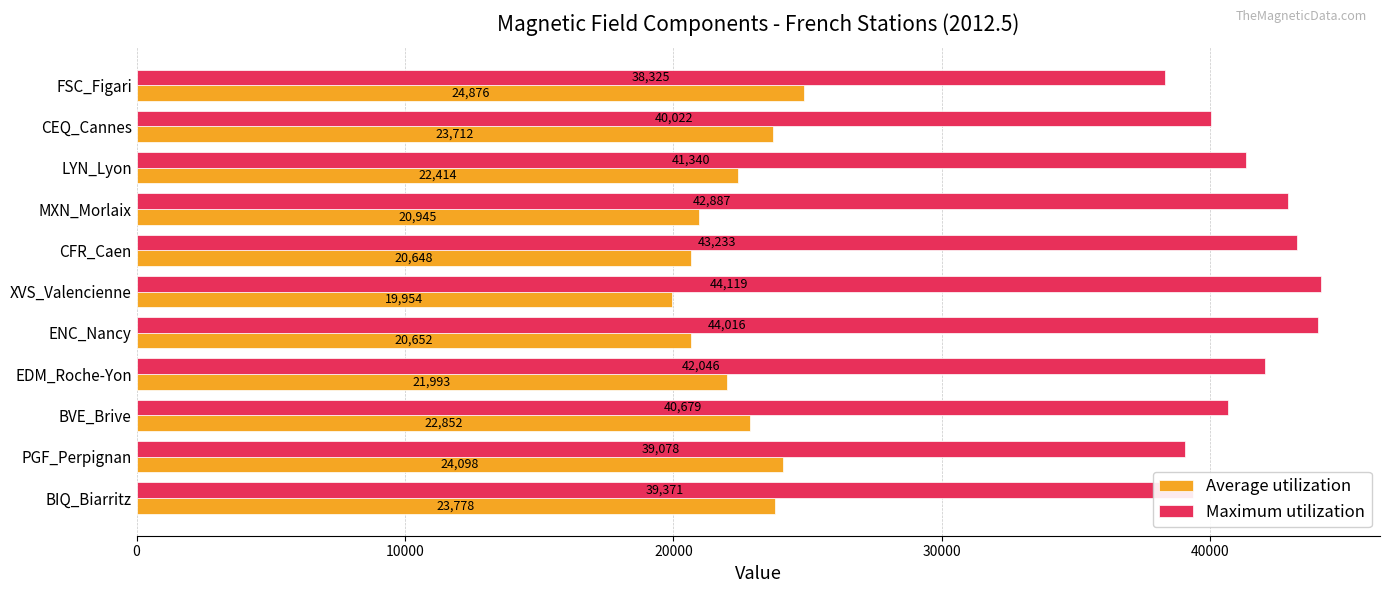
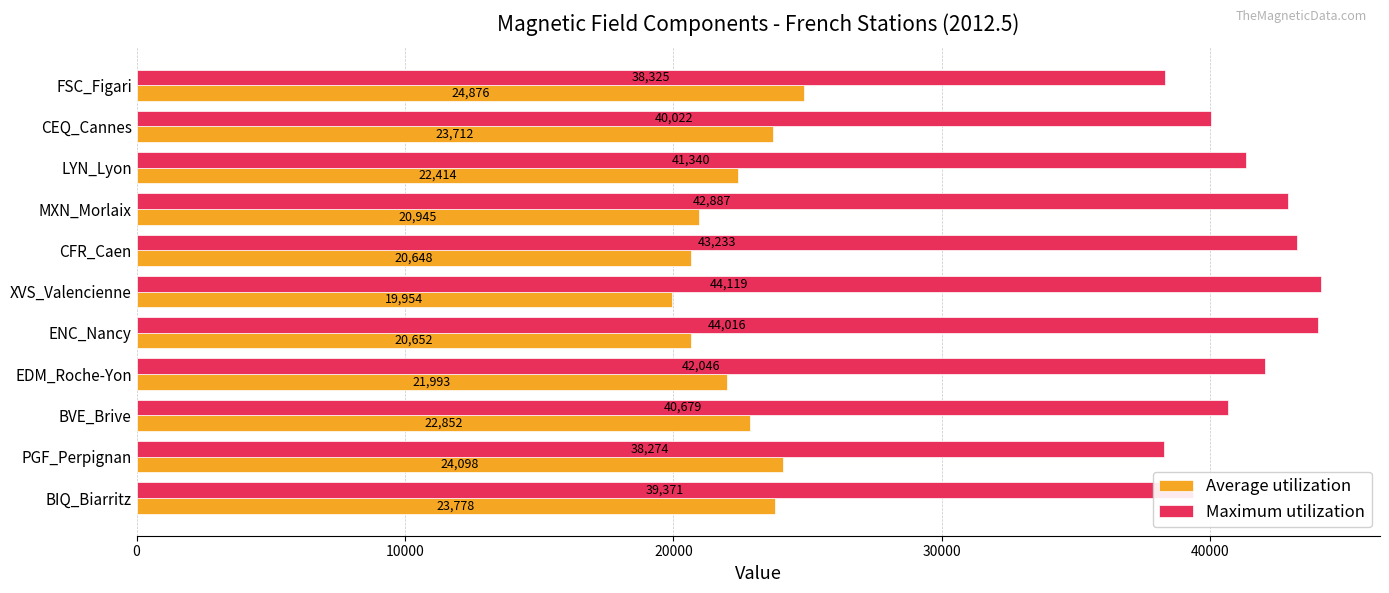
  {
    "Average utilization": {
      "FSC_Figari": "24,876",
      "CEQ_Cannes": "23,712",
      "LYN_Lyon": "22,414",
      "MXN_Morlaix": "20,945",
      "CFR_Caen": "20,648",
      "XVS_Valencienne": "19,954",
      "ENC_Nancy": "20,652",
      "EDM_Roche-Yon": "21,993",
      "BVE_Brive": "22,852",
      "PGF_Perpignan": "24,098",
      "BIQ_Biarritz": "23,778"
    },
    "Maximum utilization": {
      "FSC_Figari": "38,325",
      "CEQ_Cannes": "40,022",
      "LYN_Lyon": "41,340",
      "MXN_Morlaix": "42,887",
      "CFR_Caen": "43,233",
      "XVS_Valencienne": "44,119",
      "ENC_Nancy": "44,016",
      "EDM_Roche-Yon": "42,046",
      "BVE_Brive": "40,679",
-     "PGF_Perpignan": "39,078"
+     "PGF_Perpignan": "38,274"
    }
  }
